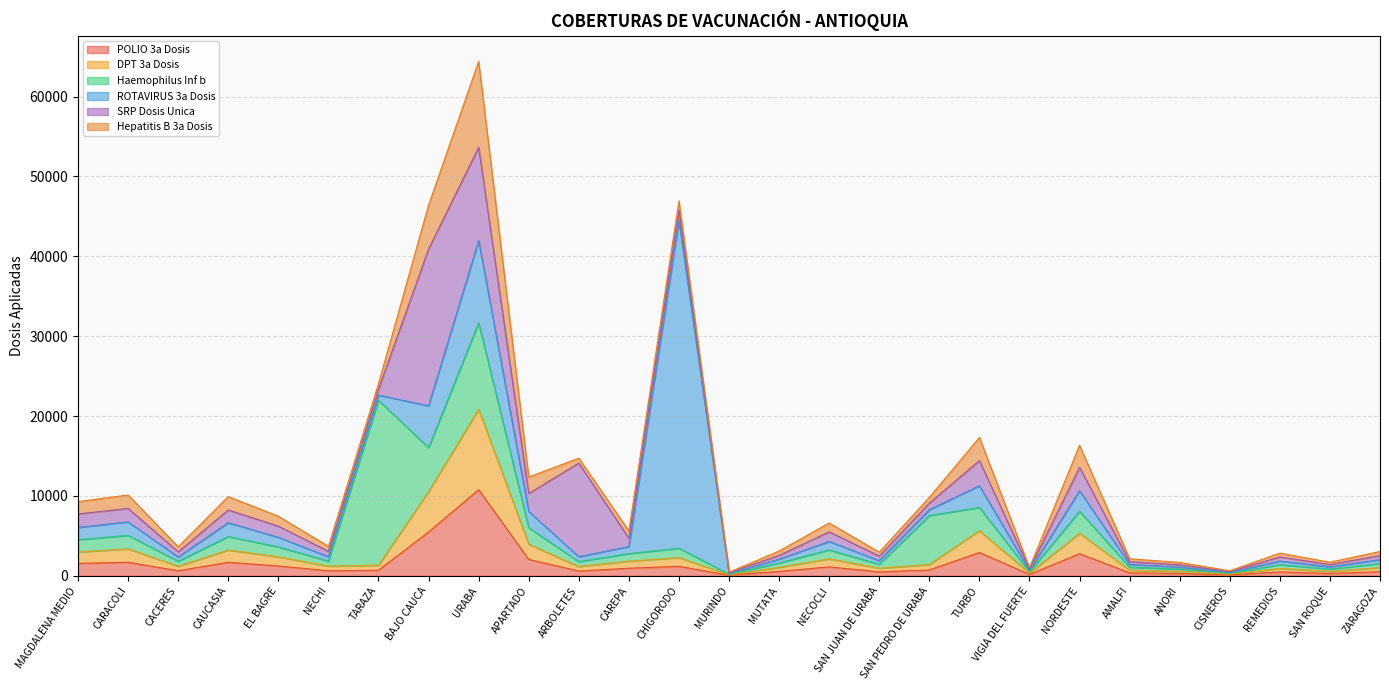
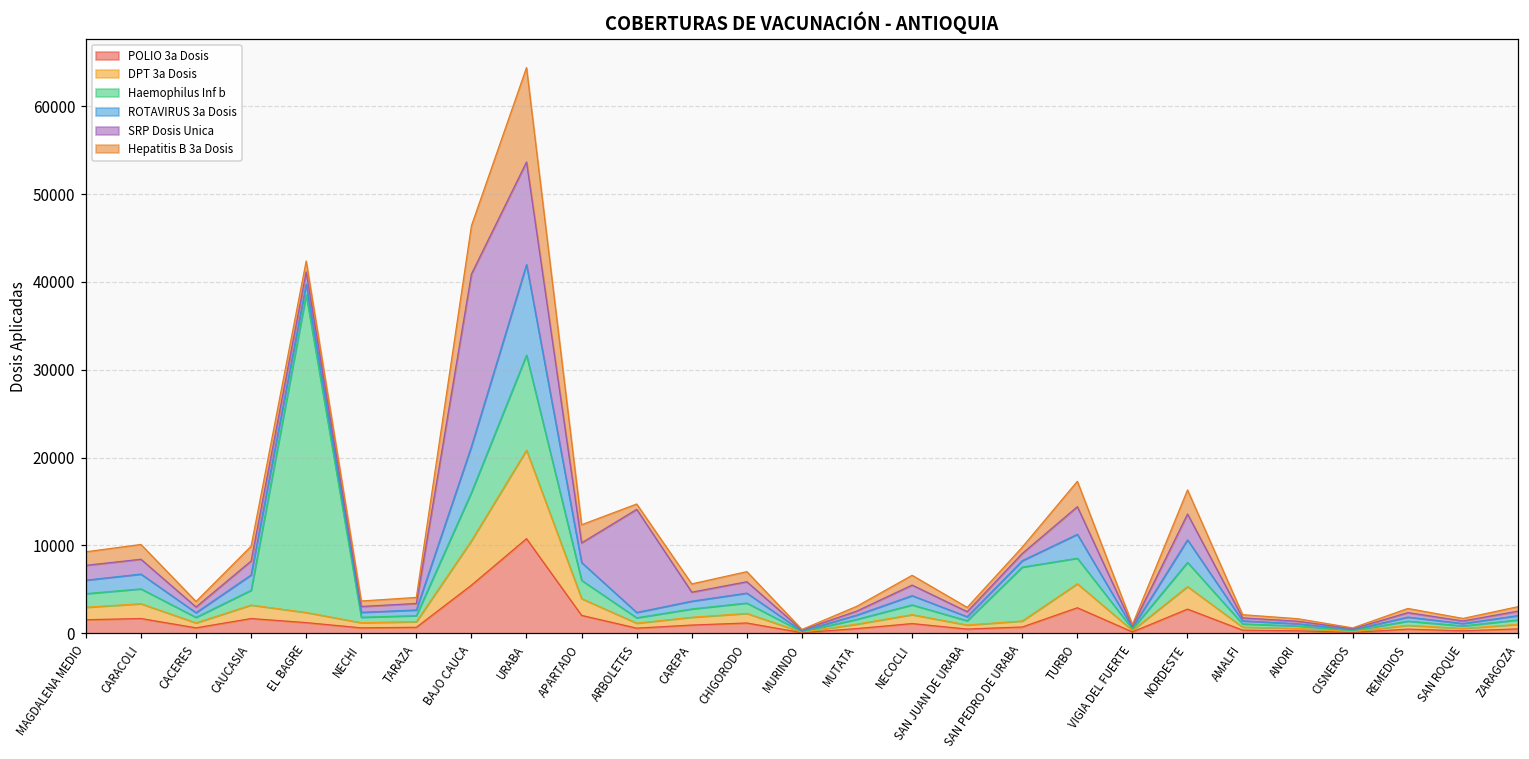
  {
    "Haemophilus Inf b": {
      "MAGDALENA MEDIO": 2000,
      "CARACOLI": 2000,
      "CACERES": 1000,
      "CAUCASIA": 2000,
-     "EL BAGRE": 1000,
+     "EL BAGRE": 36000,
      "NECHI": 1000,
-     "TARAZA": 21000,
+     "TARAZA": 1000,
      "BAJO CAUCA": 5000,
      "URABA": 11000,
      "APARTADO": 2000,
      "ARBOLETES": 1000,
      "CAREPA": 1000,
      "CHIGORODO": 1000,
      "MUTATA": 1000,
      "NECOCLI": 1000,
      "SAN JUAN DE URABA": 0,
      "SAN PEDRO DE URABA": 6000,
      "TURBO": 3000,
      "NORDESTE": 3000,
      "AMALFI": 0,
      "REMEDIOS": 0,
      "ZARAGOZA": 1000
    },
    "ROTAVIRUS 3a Dosis": {
      "MAGDALENA MEDIO": 2000,
      "CARACOLI": 2000,
      "CACERES": 1000,
      "CAUCASIA": 2000,
      "EL BAGRE": 1000,
      "NECHI": 1000,
      "TARAZA": 1000,
      "BAJO CAUCA": 5000,
      "URABA": 10000,
      "APARTADO": 2000,
      "ARBOLETES": 1000,
      "CAREPA": 1000,
-     "CHIGORODO": 41000,
+     "CHIGORODO": 1000,
      "MUTATA": 0,
      "NECOCLI": 1000,
      "SAN JUAN DE URABA": 0,
      "SAN PEDRO DE URABA": 1000,
      "TURBO": 3000,
      "NORDESTE": 3000,
      "AMALFI": 0,
      "REMEDIOS": 0,
      "ZARAGOZA": 0
    },
    "SRP Dosis Unica": {
      "MAGDALENA MEDIO": 2000,
      "CARACOLI": 2000,
      "CACERES": 1000,
      "CAUCASIA": 2000,
      "EL BAGRE": 1000,
      "NECHI": 1000,
      "TARAZA": 1000,
      "BAJO CAUCA": 20000,
      "URABA": 12000,
      "APARTADO": 2000,
      "ARBOLETES": 12000,
      "CAREPA": 1000,
      "CHIGORODO": 1000,
      "MUTATA": 0,
      "NECOCLI": 1000,
      "SAN JUAN DE URABA": 1000,
      "SAN PEDRO DE URABA": 1000,
      "TURBO": 3000,
      "NORDESTE": 3000,
      "AMALFI": 0,
      "REMEDIOS": 1000,
      "ZARAGOZA": 1000
    }
  }
